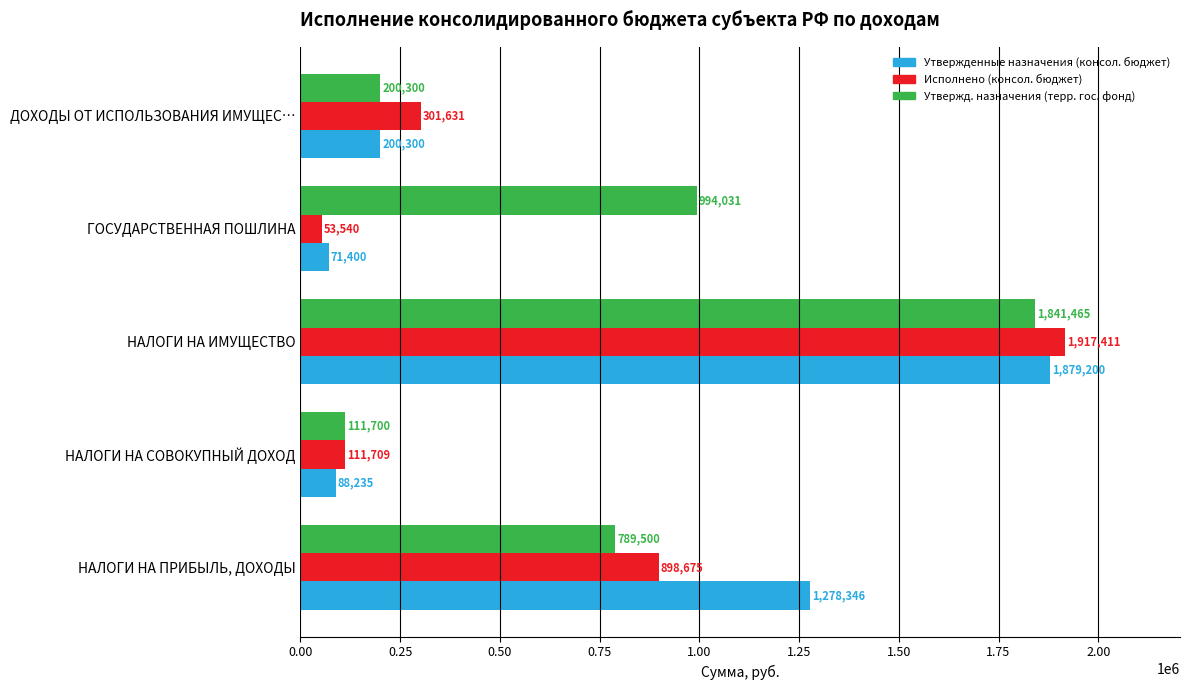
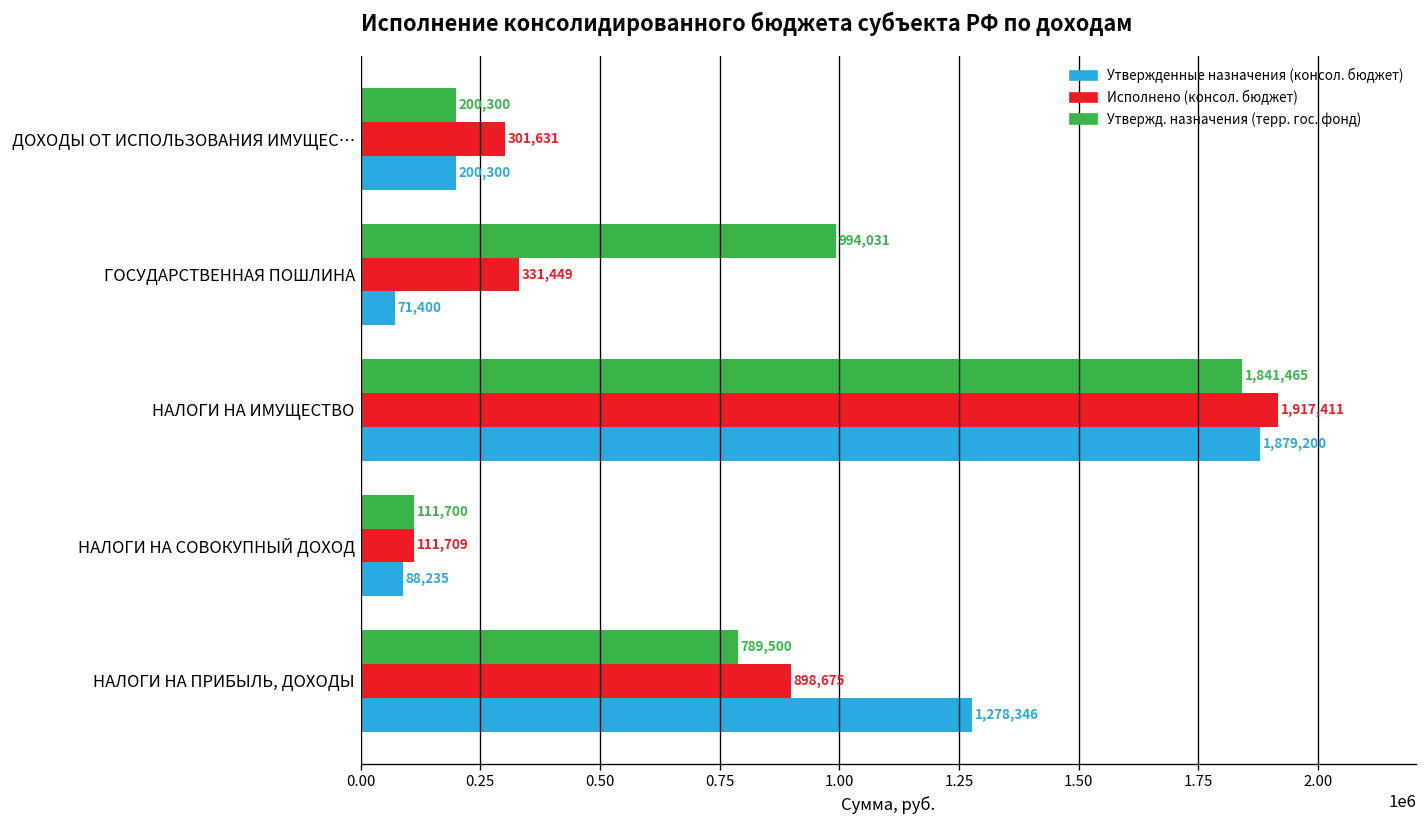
  {
    "Утвержденные назначения (консол. бюджет)": {
      "ДОХОДЫ ОТ ИСПОЛЬЗОВАНИЯ ИМУЩЕС…": "200,300",
      "ГОСУДАРСТВЕННАЯ ПОШЛИНА": "71,400",
      "НАЛОГИ НА ИМУЩЕСТВО": "1,879,200",
      "НАЛОГИ НА СОВОКУПНЫЙ ДОХОД": "88,235",
      "НАЛОГИ НА ПРИБЫЛЬ, ДОХОДЫ": "1,278,346"
    },
    "Исполнено (консол. бюджет)": {
      "ДОХОДЫ ОТ ИСПОЛЬЗОВАНИЯ ИМУЩЕС…": "301,631",
-     "ГОСУДАРСТВЕННАЯ ПОШЛИНА": "53,540",
+     "ГОСУДАРСТВЕННАЯ ПОШЛИНА": "331,449",
      "НАЛОГИ НА ИМУЩЕСТВО": "1,917,411",
      "НАЛОГИ НА СОВОКУПНЫЙ ДОХОД": "111,709",
      "НАЛОГИ НА ПРИБЫЛЬ, ДОХОДЫ": "898,675"
    },
    "Утвержд. назначения (терр. гос. фонд)": {
      "ДОХОДЫ ОТ ИСПОЛЬЗОВАНИЯ ИМУЩЕС…": "200,300",
      "ГОСУДАРСТВЕННАЯ ПОШЛИНА": "994,031",
      "НАЛОГИ НА ИМУЩЕСТВО": "1,841,465",
      "НАЛОГИ НА СОВОКУПНЫЙ ДОХОД": "111,700",
      "НАЛОГИ НА ПРИБЫЛЬ, ДОХОДЫ": "789,500"
    }
  }
